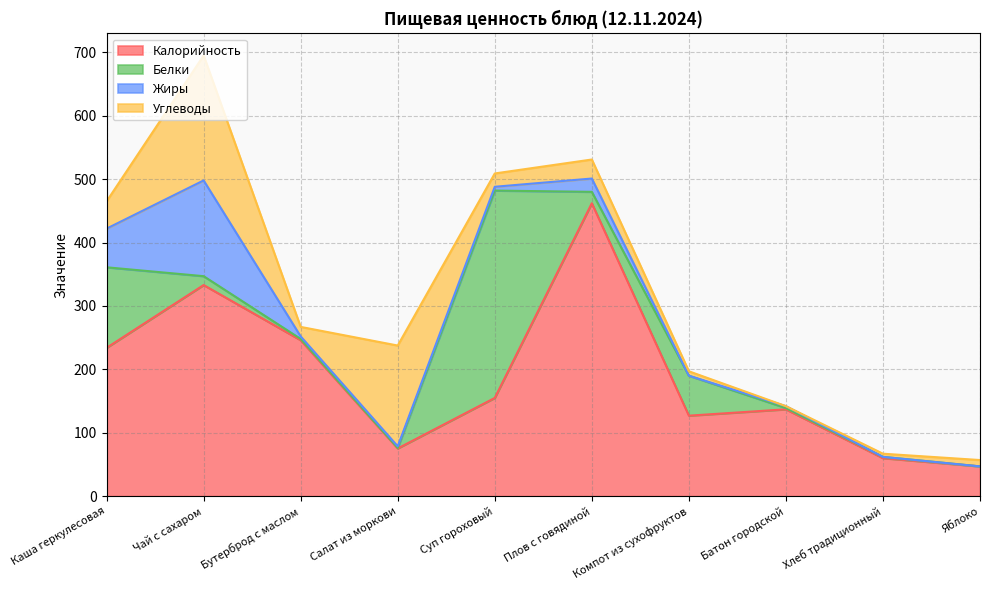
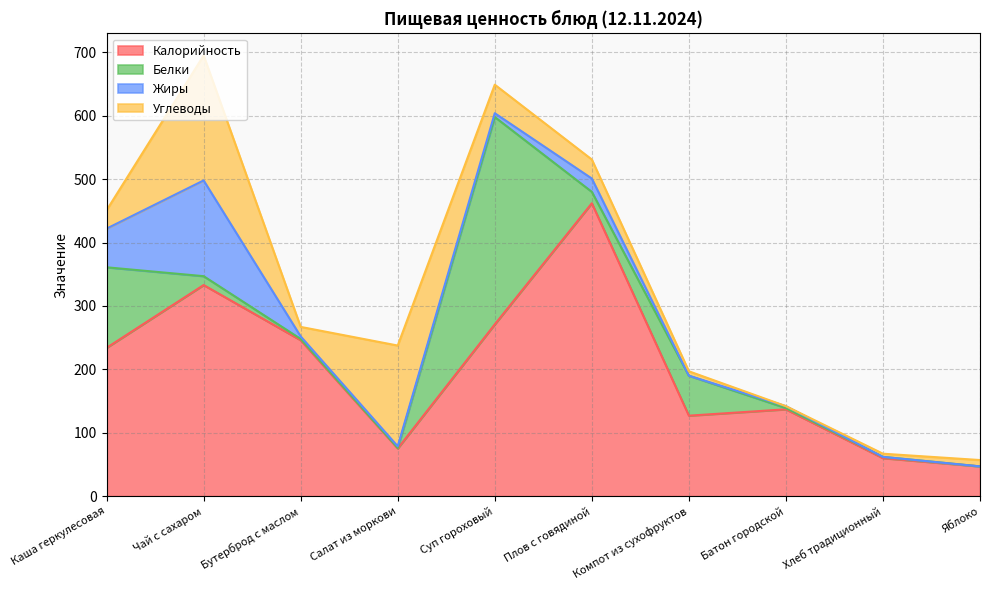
  {
    "Калорийность": {
      "Каша геркулесовая": 230,
      "Чай с сахаром": 330,
-     "Суп гороховый": 160,
+     "Суп гороховый": 270,
      "Плов с говядиной": 460,
      "Компот из сухофруктов": 130
    },
    "Белки": {
      "Каша геркулесовая": 130,
      "Чай с сахаром": 10,
      "Суп гороховый": 330,
      "Плов с говядиной": 20
    },
    "Жиры": {
      "Каша геркулесовая": 60,
      "Чай с сахаром": 150,
      "Суп гороховый": 10,
      "Плов с говядиной": 20
    },
    "Углеводы": {
-     "Каша геркулесовая": 40,
+     "Каша геркулесовая": 30,
      "Бутерброд с маслом": 20,
      "Салат из моркови": 160,
-     "Суп гороховый": 20,
+     "Суп гороховый": 50,
      "Плов с говядиной": 30,
      "Компот из сухофруктов": 10,
      "Хлеб традиционный": 10,
      "Яблоко": 10
    }
  }
